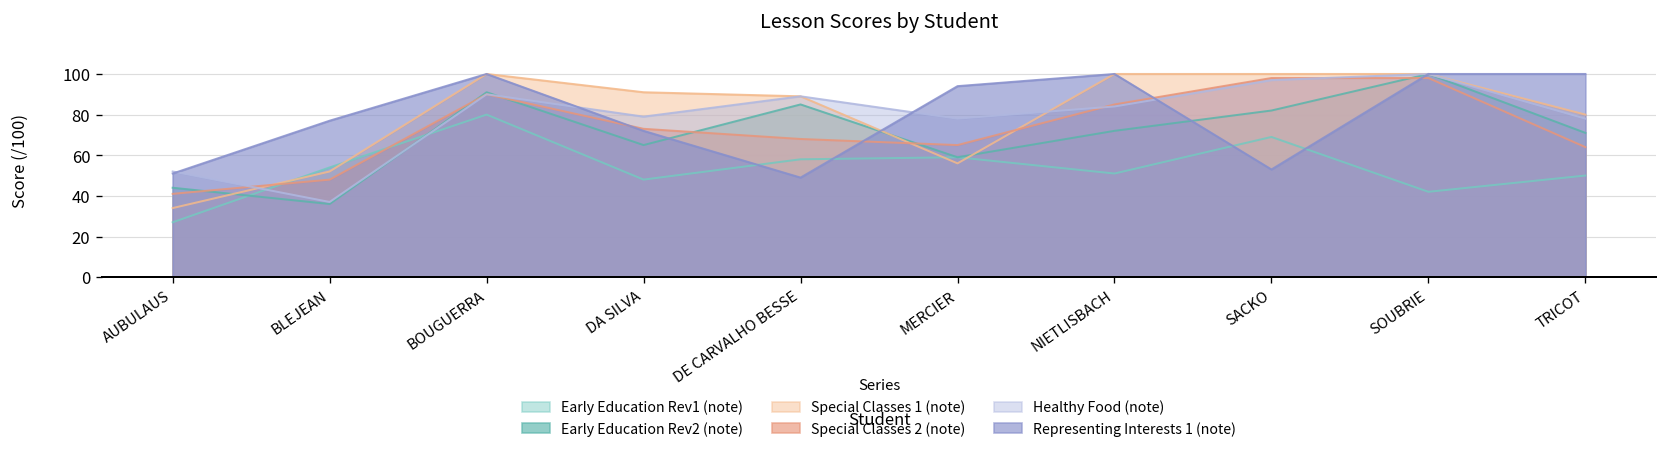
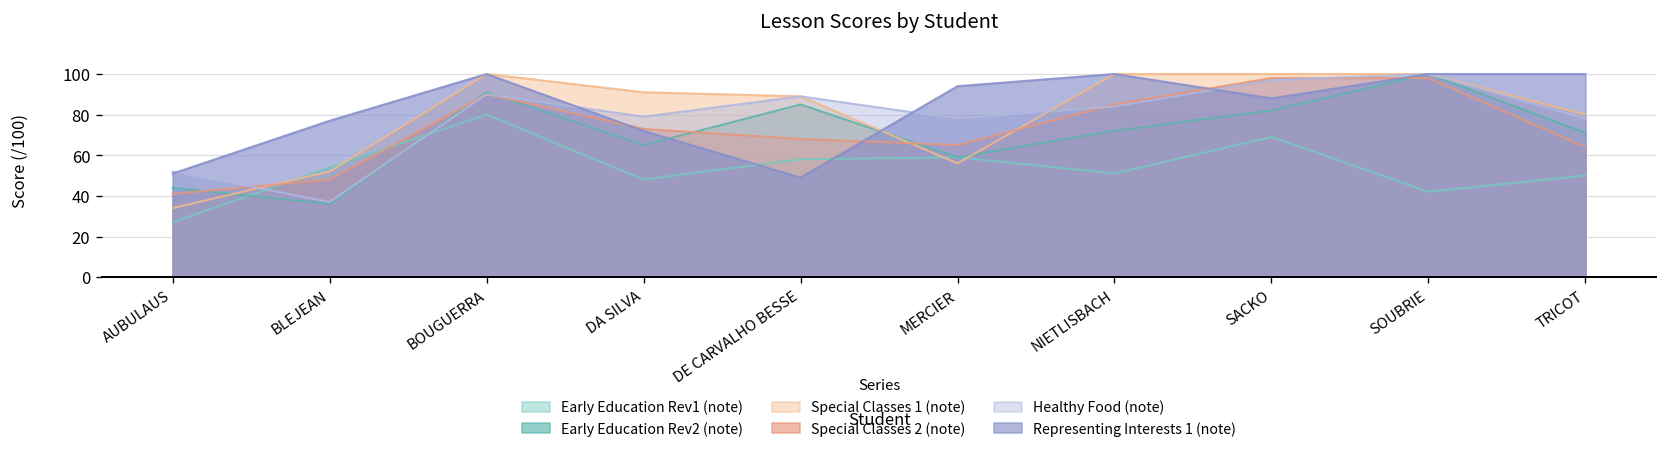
  {
    "Representing Interests 1 (note)": {
      "BLEJEAN": 77,
      "DE CARVALHO BESSE": 49,
      "MERCIER": 94,
-     "SACKO": 53,
+     "SACKO": 88,
      "TRICOT": 100
    }
  }
